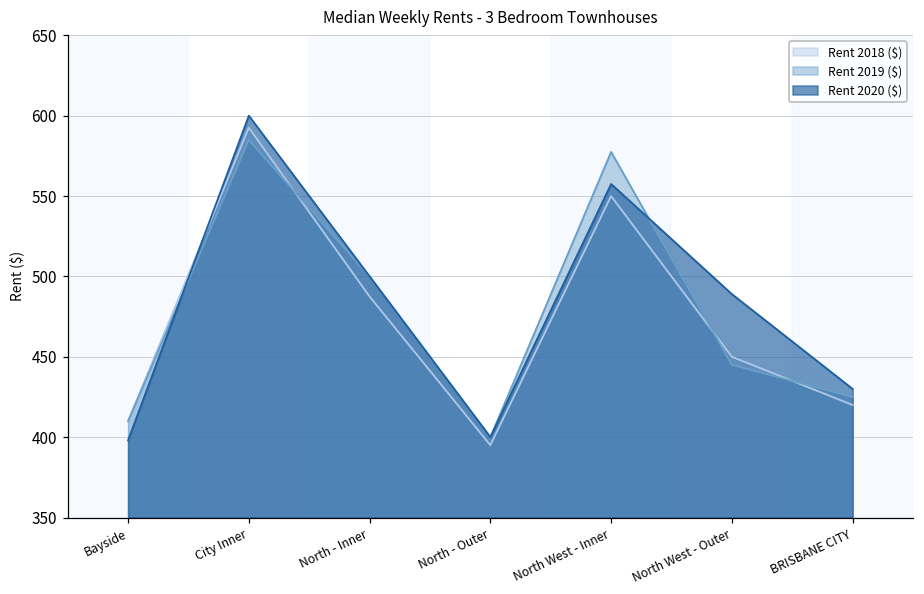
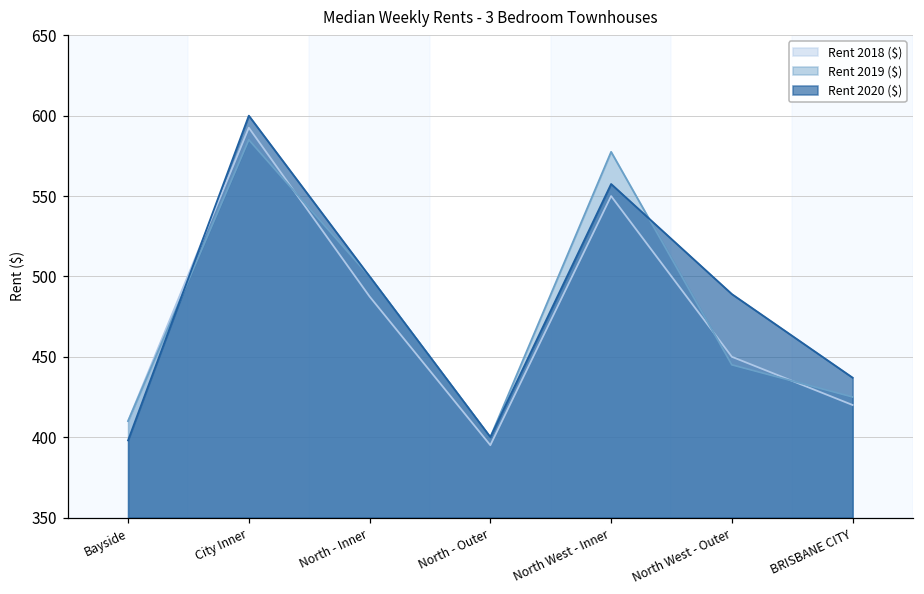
  {
    "Rent 2020 ($)": {
      "Bayside": 398,
      "City Inner": 600,
      "North West - Inner": 558,
      "North West - Outer": 489,
-     "BRISBANE CITY": 430
+     "BRISBANE CITY": 437
    }
  }
